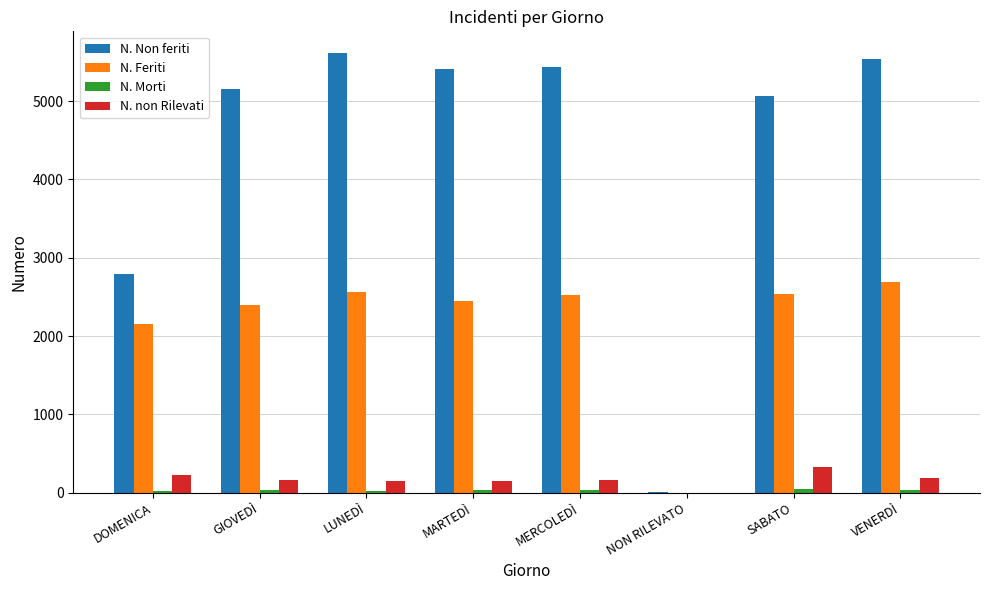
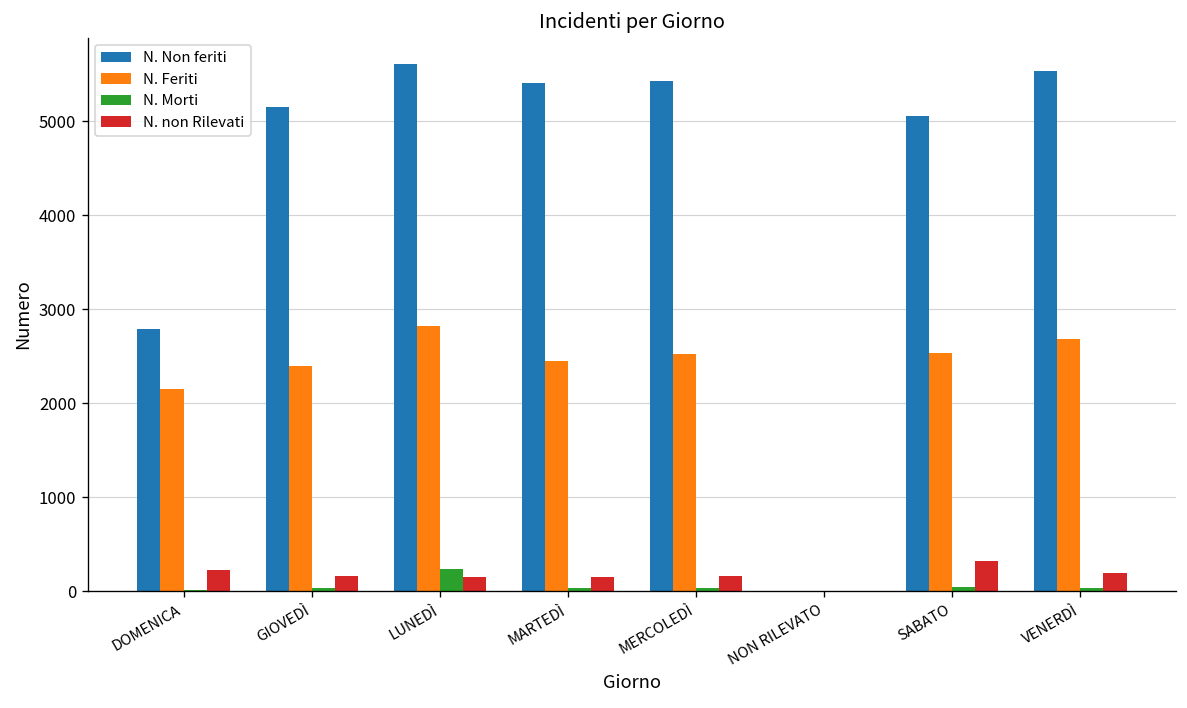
  {
    "N. Non feriti": {
      "DOMENICA": 2800,
      "GIOVEDÌ": 5200,
      "LUNEDÌ": 5600,
      "MARTEDÌ": 5400,
      "MERCOLEDÌ": 5400,
      "SABATO": 5100,
      "VENERDÌ": 5500
    },
    "N. Feriti": {
      "DOMENICA": 2200,
      "GIOVEDÌ": 2400,
-     "LUNEDÌ": 2600,
+     "LUNEDÌ": 2800,
      "MARTEDÌ": 2400,
      "MERCOLEDÌ": 2500,
      "SABATO": 2500,
      "VENERDÌ": 2700
    },
    "N. Morti": {
      "GIOVEDÌ": 0,
-     "LUNEDÌ": 0,
+     "LUNEDÌ": 200,
      "MARTEDÌ": 0,
      "MERCOLEDÌ": 0,
      "NON RILEVATO": 0,
      "SABATO": 0,
      "VENERDÌ": 0
    },
    "N. non Rilevati": {
      "DOMENICA": 200,
      "GIOVEDÌ": 200,
      "LUNEDÌ": 200,
      "MARTEDÌ": 100,
      "MERCOLEDÌ": 200,
      "NON RILEVATO": 0,
      "SABATO": 300,
      "VENERDÌ": 200
    }
  }
